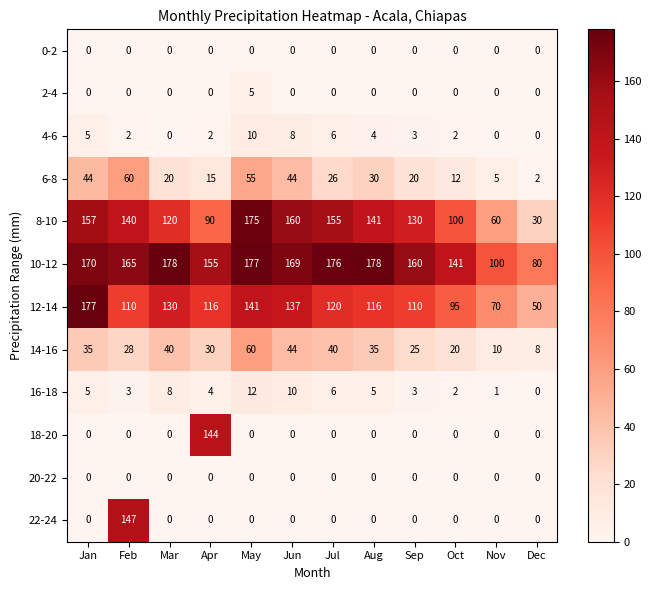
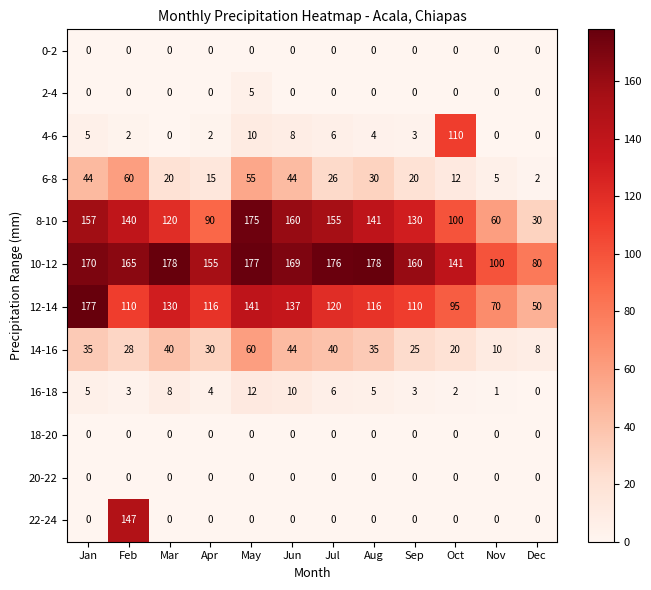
  {
    "0-2": {
      "Jan": 0,
      "Feb": 0,
      "Mar": 0,
      "Apr": 0,
      "May": 0,
      "Jun": 0,
      "Jul": 0,
      "Aug": 0,
      "Sep": 0,
      "Oct": 0,
      "Nov": 0,
      "Dec": 0
    },
    "2-4": {
      "Jan": 0,
      "Feb": 0,
      "Mar": 0,
      "Apr": 0,
      "May": 5,
      "Jun": 0,
      "Jul": 0,
      "Aug": 0,
      "Sep": 0,
      "Oct": 0,
      "Nov": 0,
      "Dec": 0
    },
    "4-6": {
      "Jan": 5,
      "Feb": 2,
      "Mar": 0,
      "Apr": 2,
      "May": 10,
      "Jun": 8,
      "Jul": 6,
      "Aug": 4,
      "Sep": 3,
-     "Oct": 2,
+     "Oct": 110,
      "Nov": 0,
      "Dec": 0
    },
    "6-8": {
      "Jan": 44,
      "Feb": 60,
      "Mar": 20,
      "Apr": 15,
      "May": 55,
      "Jun": 44,
      "Jul": 26,
      "Aug": 30,
      "Sep": 20,
      "Oct": 12,
      "Nov": 5,
      "Dec": 2
    },
    "8-10": {
      "Jan": 157,
      "Feb": 140,
      "Mar": 120,
      "Apr": 90,
      "May": 175,
      "Jun": 160,
      "Jul": 155,
      "Aug": 141,
      "Sep": 130,
      "Oct": 100,
      "Nov": 60,
      "Dec": 30
    },
    "10-12": {
      "Jan": 170,
      "Feb": 165,
      "Mar": 178,
      "Apr": 155,
      "May": 177,
      "Jun": 169,
      "Jul": 176,
      "Aug": 178,
      "Sep": 160,
      "Oct": 141,
      "Nov": 100,
      "Dec": 80
    },
    "12-14": {
      "Jan": 177,
      "Feb": 110,
      "Mar": 130,
      "Apr": 116,
      "May": 141,
      "Jun": 137,
      "Jul": 120,
      "Aug": 116,
      "Sep": 110,
      "Oct": 95,
      "Nov": 70,
      "Dec": 50
    },
    "14-16": {
      "Jan": 35,
      "Feb": 28,
      "Mar": 40,
      "Apr": 30,
      "May": 60,
      "Jun": 44,
      "Jul": 40,
      "Aug": 35,
      "Sep": 25,
      "Oct": 20,
      "Nov": 10,
      "Dec": 8
    },
    "16-18": {
      "Jan": 5,
      "Feb": 3,
      "Mar": 8,
      "Apr": 4,
      "May": 12,
      "Jun": 10,
      "Jul": 6,
      "Aug": 5,
      "Sep": 3,
      "Oct": 2,
      "Nov": 1,
      "Dec": 0
    },
    "18-20": {
      "Jan": 0,
      "Feb": 0,
      "Mar": 0,
-     "Apr": 144,
+     "Apr": 0,
      "May": 0,
      "Jun": 0,
      "Jul": 0,
      "Aug": 0,
      "Sep": 0,
      "Oct": 0,
      "Nov": 0,
      "Dec": 0
    },
    "20-22": {
      "Jan": 0,
      "Feb": 0,
      "Mar": 0,
      "Apr": 0,
      "May": 0,
      "Jun": 0,
      "Jul": 0,
      "Aug": 0,
      "Sep": 0,
      "Oct": 0,
      "Nov": 0,
      "Dec": 0
    },
    "22-24": {
      "Jan": 0,
      "Feb": 147,
      "Mar": 0,
      "Apr": 0,
      "May": 0,
      "Jun": 0,
      "Jul": 0,
      "Aug": 0,
      "Sep": 0,
      "Oct": 0,
      "Nov": 0,
      "Dec": 0
    }
  }
